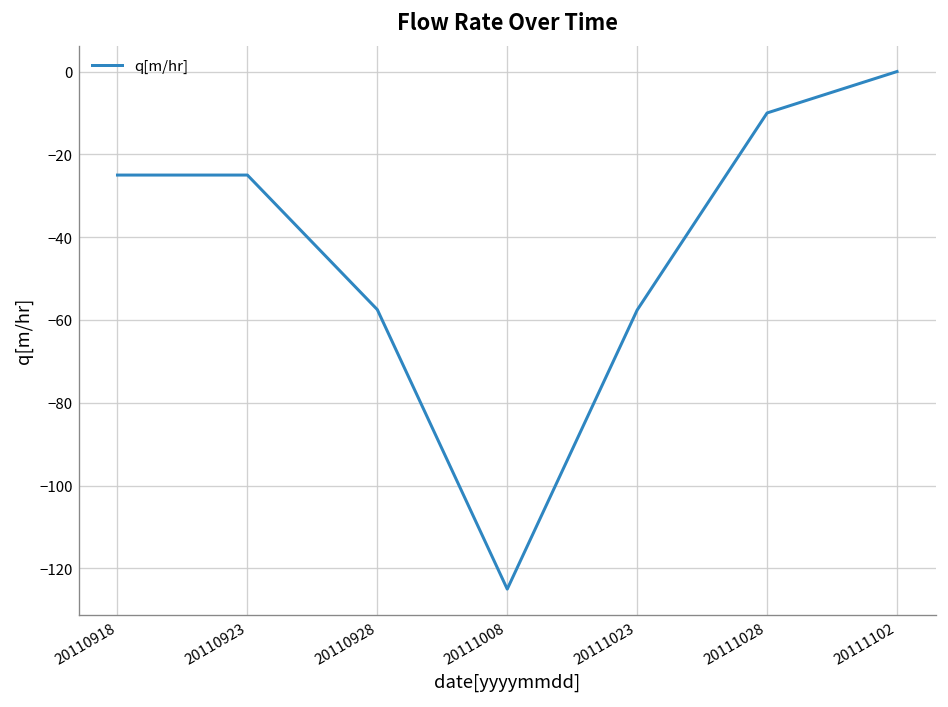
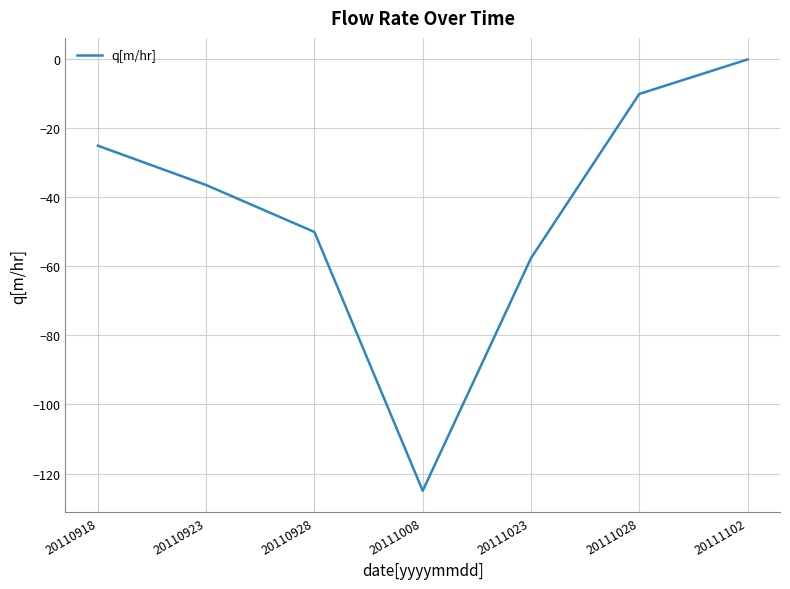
  {
    "20110918": -25,
-   "20110923": -25,
-   "20110928": -58,
+   "20110923": -36,
+   "20110928": -50,
    "20111008": -125,
    "20111023": -58,
    "20111028": -10,
    "20111102": 0
  }
